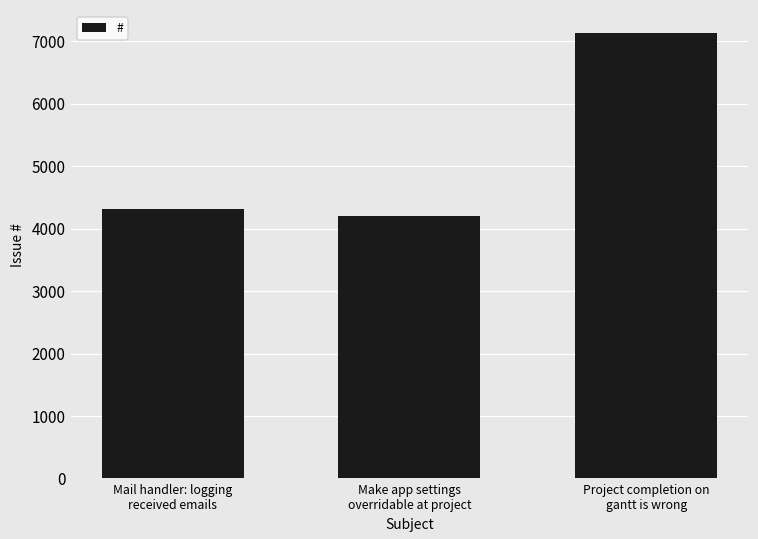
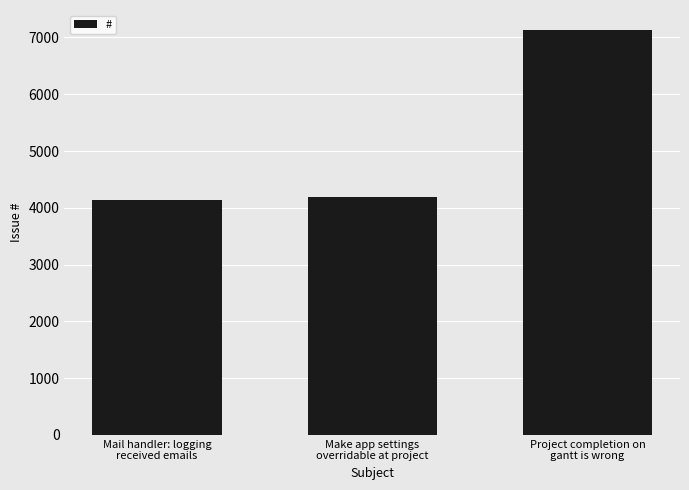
  {
-   "Mail handler: logging received emails": 4300,
+   "Mail handler: logging received emails": 4100,
    "Make app settings overridable at project": 4200,
    "Project completion on gantt is wrong": 7100
  }
